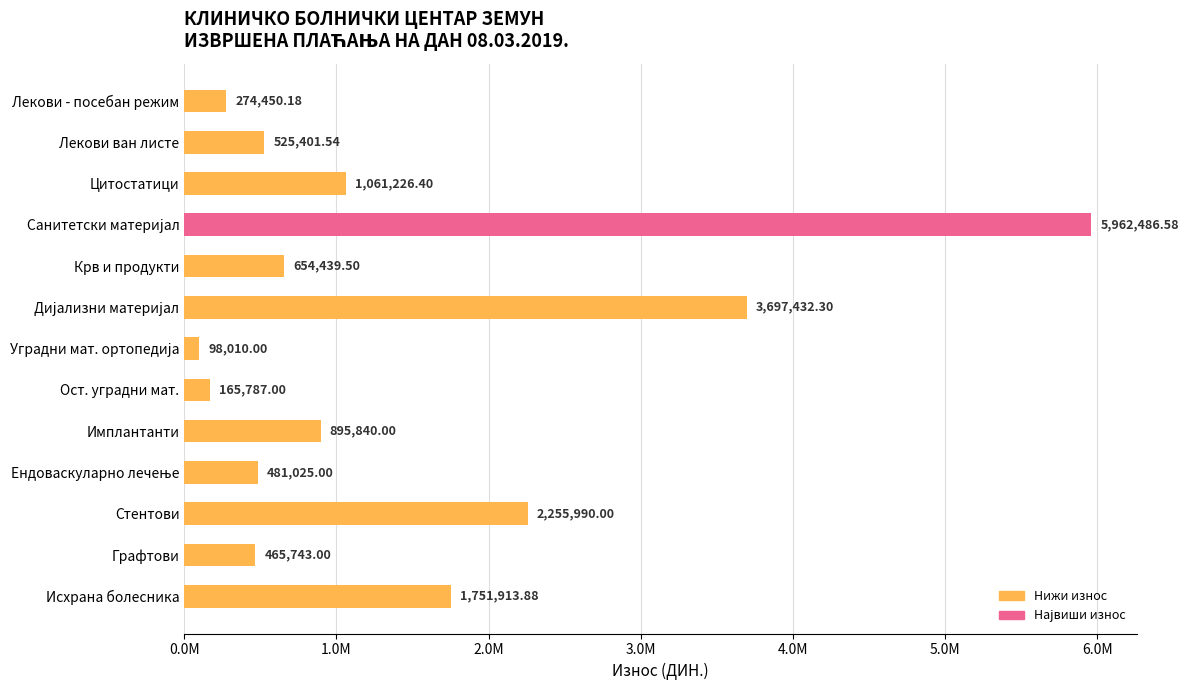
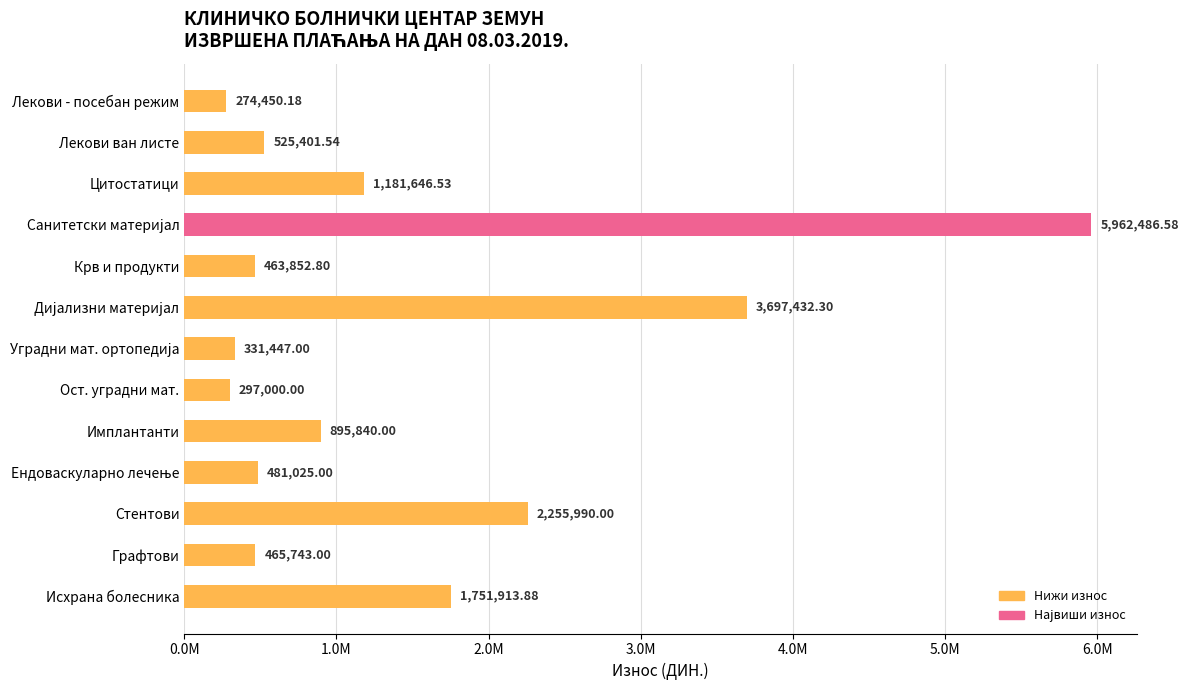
  {
    "Лекови - посебан режим": "274,450.18",
    "Лекови ван листе": "525,401.54",
-   "Цитостатици": "1,061,226.40",
+   "Цитостатици": "1,181,646.53",
    "Санитетски материјал": "5,962,486.58",
-   "Крв и продукти": "654,439.50",
+   "Крв и продукти": "463,852.80",
    "Дијализни материјал": "3,697,432.30",
-   "Уградни мат. ортопедија": "98,010.00",
-   "Ост. уградни мат.": "165,787.00",
+   "Уградни мат. ортопедија": "331,447.00",
+   "Ост. уградни мат.": "297,000.00",
    "Имплантанти": "895,840.00",
    "Ендоваскуларно лечење": "481,025.00",
    "Стентови": "2,255,990.00",
    "Графтови": "465,743.00",
    "Исхрана болесника": "1,751,913.88"
  }
